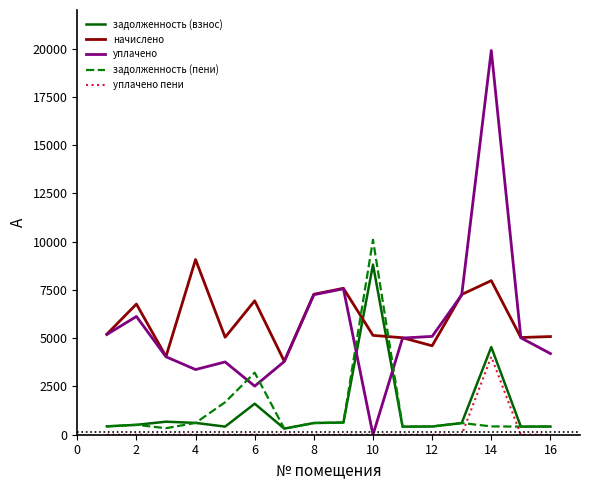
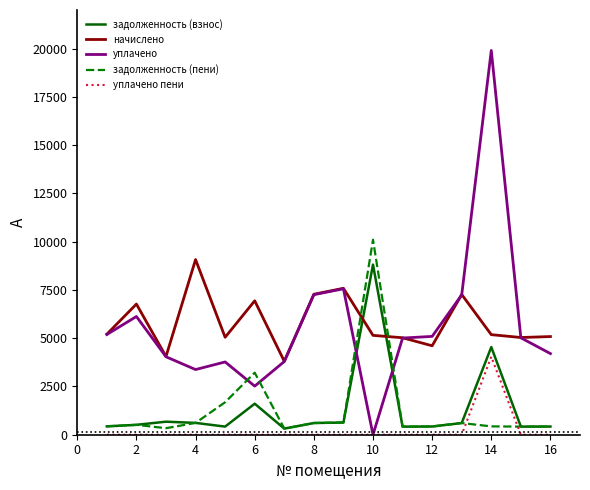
  {
    "начислено": {
      "2": 6800,
      "4": 9100,
      "6": 6900,
      "10": 5100,
      "12": 4600,
-     "14": 8000,
+     "14": 5200,
      "16": 5100
    },
    "уплачено": {
      "2": 6100,
      "4": 3400,
      "6": 2500,
      "12": 5100,
      "14": 19900,
      "16": 4200
    },
    "уплачено пени": {
      "2": 0,
      "4": 0,
      "6": 0,
      "8": 0,
      "12": 0,
      "14": 4000,
      "16": 0
    }
  }
